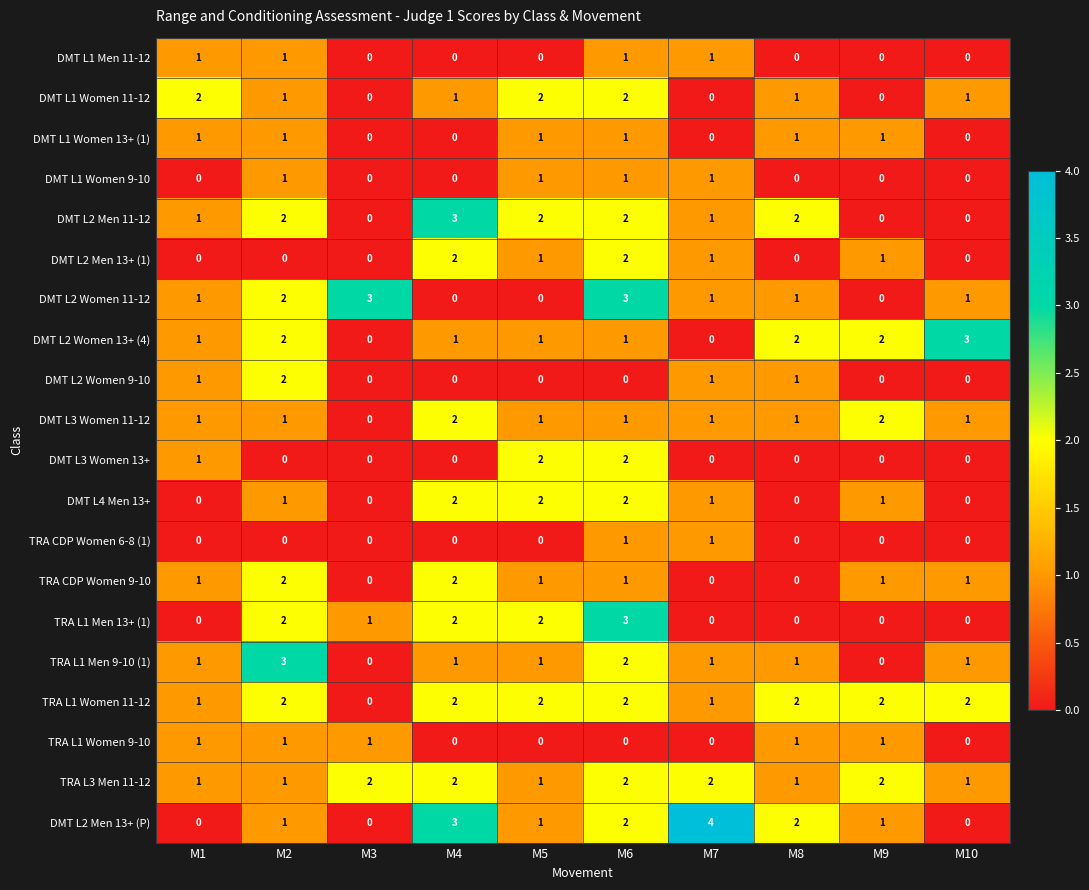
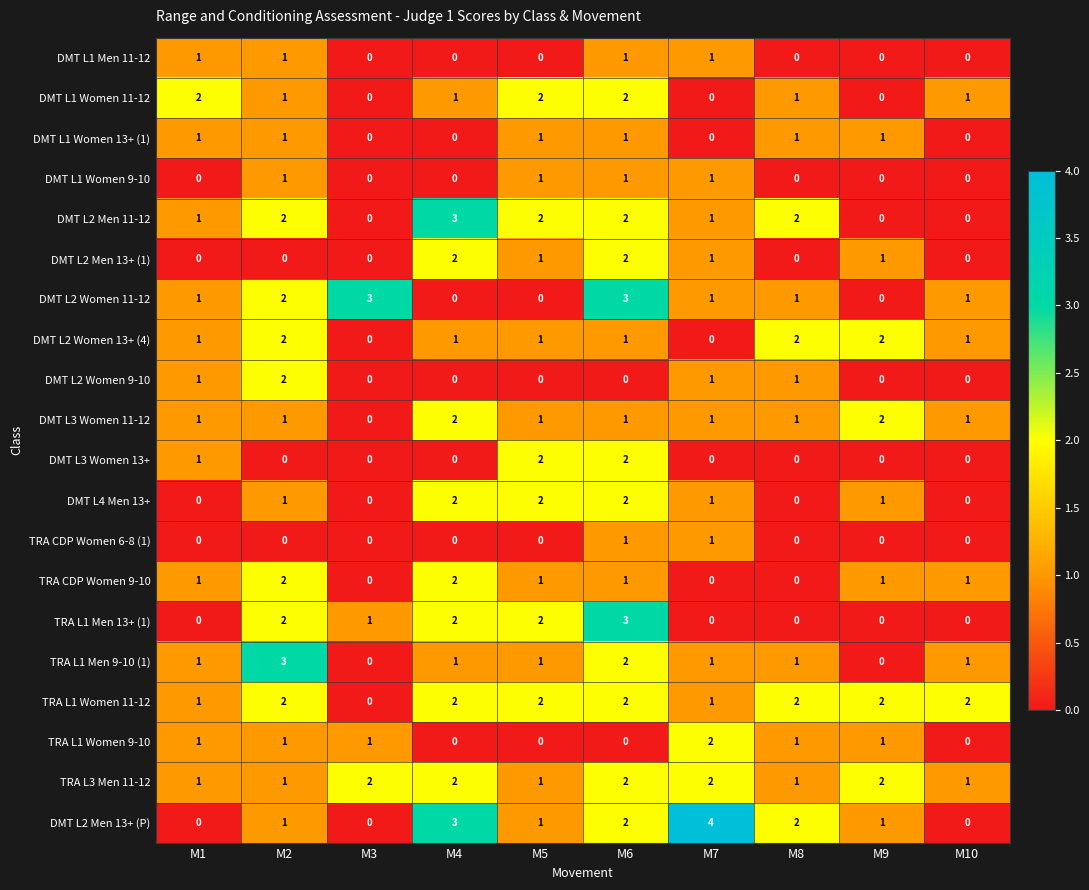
  {
    "DMT L1 Men 11-12": {
      "M1": 1,
      "M2": 1,
      "M3": 0,
      "M4": 0,
      "M5": 0,
      "M6": 1,
      "M7": 1,
      "M8": 0,
      "M9": 0,
      "M10": 0
    },
    "DMT L1 Women 11-12": {
      "M1": 2,
      "M2": 1,
      "M3": 0,
      "M4": 1,
      "M5": 2,
      "M6": 2,
      "M7": 0,
      "M8": 1,
      "M9": 0,
      "M10": 1
    },
    "DMT L1 Women 13+ (1)": {
      "M1": 1,
      "M2": 1,
      "M3": 0,
      "M4": 0,
      "M5": 1,
      "M6": 1,
      "M7": 0,
      "M8": 1,
      "M9": 1,
      "M10": 0
    },
    "DMT L1 Women 9-10": {
      "M1": 0,
      "M2": 1,
      "M3": 0,
      "M4": 0,
      "M5": 1,
      "M6": 1,
      "M7": 1,
      "M8": 0,
      "M9": 0,
      "M10": 0
    },
    "DMT L2 Men 11-12": {
      "M1": 1,
      "M2": 2,
      "M3": 0,
      "M4": 3,
      "M5": 2,
      "M6": 2,
      "M7": 1,
      "M8": 2,
      "M9": 0,
      "M10": 0
    },
    "DMT L2 Men 13+ (1)": {
      "M1": 0,
      "M2": 0,
      "M3": 0,
      "M4": 2,
      "M5": 1,
      "M6": 2,
      "M7": 1,
      "M8": 0,
      "M9": 1,
      "M10": 0
    },
    "DMT L2 Women 11-12": {
      "M1": 1,
      "M2": 2,
      "M3": 3,
      "M4": 0,
      "M5": 0,
      "M6": 3,
      "M7": 1,
      "M8": 1,
      "M9": 0,
      "M10": 1
    },
    "DMT L2 Women 13+ (4)": {
      "M1": 1,
      "M2": 2,
      "M3": 0,
      "M4": 1,
      "M5": 1,
      "M6": 1,
      "M7": 0,
      "M8": 2,
      "M9": 2,
-     "M10": 3
+     "M10": 1
    },
    "DMT L2 Women 9-10": {
      "M1": 1,
      "M2": 2,
      "M3": 0,
      "M4": 0,
      "M5": 0,
      "M6": 0,
      "M7": 1,
      "M8": 1,
      "M9": 0,
      "M10": 0
    },
    "DMT L3 Women 11-12": {
      "M1": 1,
      "M2": 1,
      "M3": 0,
      "M4": 2,
      "M5": 1,
      "M6": 1,
      "M7": 1,
      "M8": 1,
      "M9": 2,
      "M10": 1
    },
    "DMT L3 Women 13+": {
      "M1": 1,
      "M2": 0,
      "M3": 0,
      "M4": 0,
      "M5": 2,
      "M6": 2,
      "M7": 0,
      "M8": 0,
      "M9": 0,
      "M10": 0
    },
    "DMT L4 Men 13+": {
      "M1": 0,
      "M2": 1,
      "M3": 0,
      "M4": 2,
      "M5": 2,
      "M6": 2,
      "M7": 1,
      "M8": 0,
      "M9": 1,
      "M10": 0
    },
    "TRA CDP Women 6-8 (1)": {
      "M1": 0,
      "M2": 0,
      "M3": 0,
      "M4": 0,
      "M5": 0,
      "M6": 1,
      "M7": 1,
      "M8": 0,
      "M9": 0,
      "M10": 0
    },
    "TRA CDP Women 9-10": {
      "M1": 1,
      "M2": 2,
      "M3": 0,
      "M4": 2,
      "M5": 1,
      "M6": 1,
      "M7": 0,
      "M8": 0,
      "M9": 1,
      "M10": 1
    },
    "TRA L1 Men 13+ (1)": {
      "M1": 0,
      "M2": 2,
      "M3": 1,
      "M4": 2,
      "M5": 2,
      "M6": 3,
      "M7": 0,
      "M8": 0,
      "M9": 0,
      "M10": 0
    },
    "TRA L1 Men 9-10 (1)": {
      "M1": 1,
      "M2": 3,
      "M3": 0,
      "M4": 1,
      "M5": 1,
      "M6": 2,
      "M7": 1,
      "M8": 1,
      "M9": 0,
      "M10": 1
    },
    "TRA L1 Women 11-12": {
      "M1": 1,
      "M2": 2,
      "M3": 0,
      "M4": 2,
      "M5": 2,
      "M6": 2,
      "M7": 1,
      "M8": 2,
      "M9": 2,
      "M10": 2
    },
    "TRA L1 Women 9-10": {
      "M1": 1,
      "M2": 1,
      "M3": 1,
      "M4": 0,
      "M5": 0,
      "M6": 0,
-     "M7": 0,
+     "M7": 2,
      "M8": 1,
      "M9": 1,
      "M10": 0
    },
    "TRA L3 Men 11-12": {
      "M1": 1,
      "M2": 1,
      "M3": 2,
      "M4": 2,
      "M5": 1,
      "M6": 2,
      "M7": 2,
      "M8": 1,
      "M9": 2,
      "M10": 1
    },
    "DMT L2 Men 13+ (P)": {
      "M1": 0,
      "M2": 1,
      "M3": 0,
      "M4": 3,
      "M5": 1,
      "M6": 2,
      "M7": 4,
      "M8": 2,
      "M9": 1,
      "M10": 0
    }
  }
